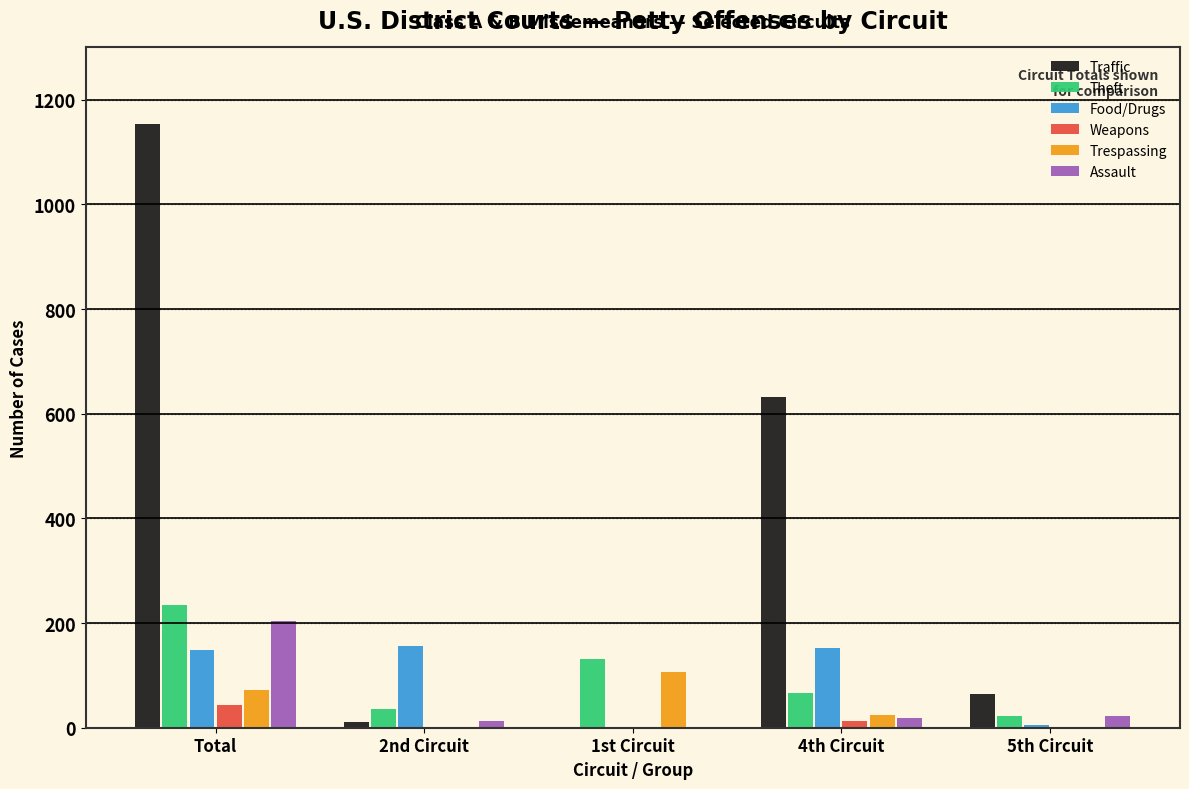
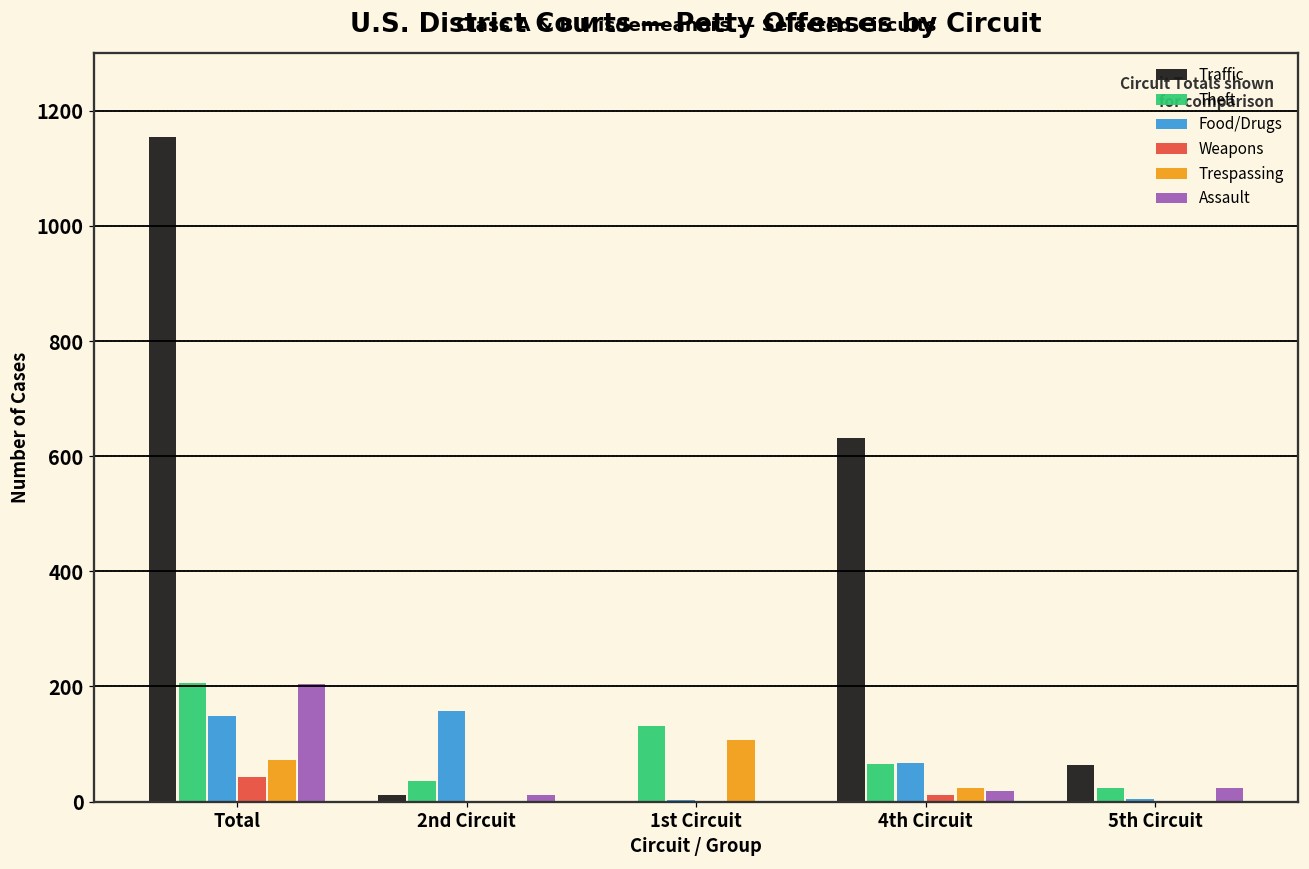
  {
    "Traffic": {
      "Total": 1150,
      "2nd Circuit": 10,
      "1st Circuit": 0,
      "4th Circuit": 630,
      "5th Circuit": 60
    },
    "Theft": {
-     "Total": 240,
+     "Total": 210,
      "2nd Circuit": 40,
      "1st Circuit": 130,
      "4th Circuit": 70,
      "5th Circuit": 20
    },
    "Food/Drugs": {
      "Total": 150,
      "2nd Circuit": 160,
-     "4th Circuit": 150,
+     "4th Circuit": 70,
      "5th Circuit": 10
    },
    "Weapons": {
      "Total": 40,
      "2nd Circuit": 0,
      "1st Circuit": 0,
      "4th Circuit": 10,
      "5th Circuit": 0
    },
    "Trespassing": {
      "Total": 70,
      "2nd Circuit": 0,
      "1st Circuit": 110,
      "4th Circuit": 20,
      "5th Circuit": 0
    },
    "Assault": {
      "Total": 200,
      "2nd Circuit": 10,
      "1st Circuit": 0,
      "4th Circuit": 20,
      "5th Circuit": 20
    }
  }
